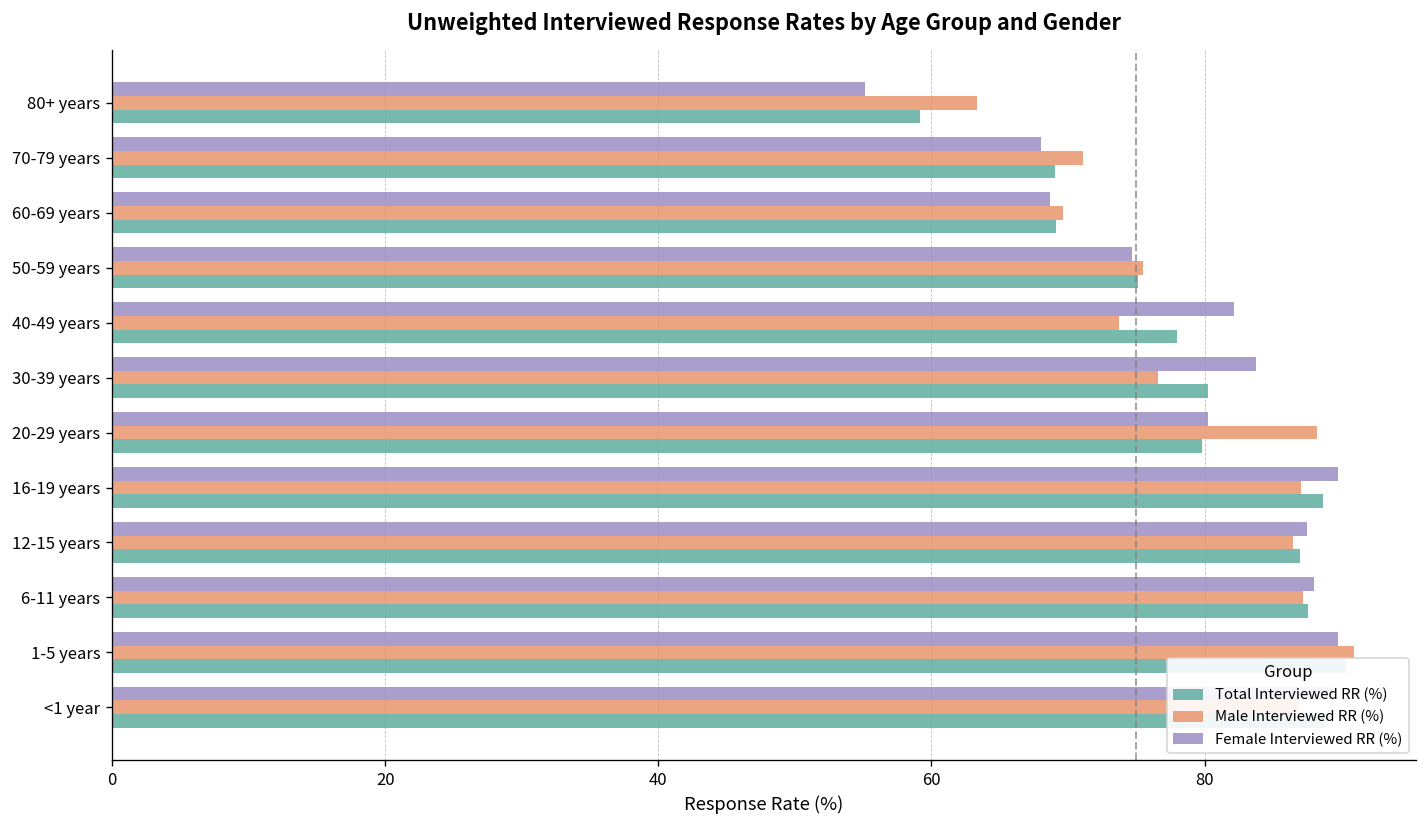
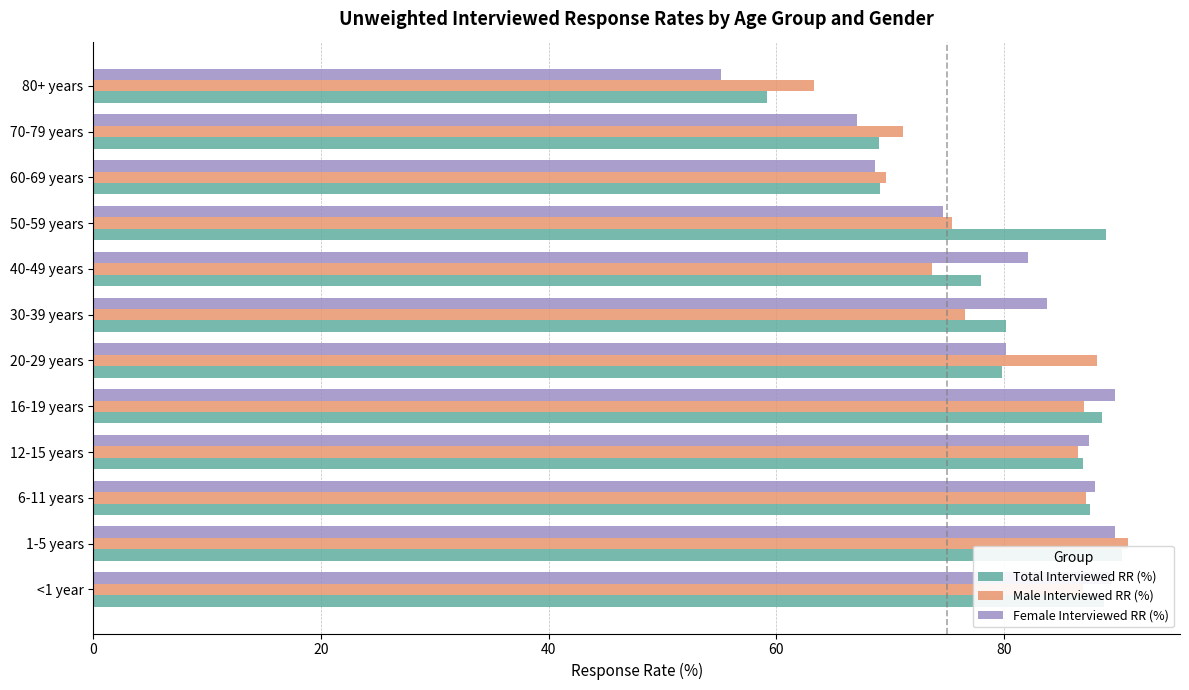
  {
    "Total Interviewed RR (%)": {
      "80+ years": 59.2,
      "70-79 years": 69.0,
      "60-69 years": 69.1,
-     "50-59 years": 75.1,
+     "50-59 years": 89.0,
      "40-49 years": 78.0,
      "30-39 years": 80.2,
      "20-29 years": 79.8,
      "16-19 years": 88.6,
      "12-15 years": 87.0,
      "6-11 years": 87.6
    },
    "Male Interviewed RR (%)": {
      "80+ years": 63.3,
      "70-79 years": 71.1,
      "60-69 years": 69.6,
      "50-59 years": 75.5,
      "40-49 years": 73.7,
      "30-39 years": 76.6,
      "20-29 years": 88.2,
      "16-19 years": 87.1,
      "12-15 years": 86.5,
      "6-11 years": 87.2,
      "1-5 years": 90.9
    },
    "Female Interviewed RR (%)": {
      "80+ years": 55.2,
-     "70-79 years": 68.0,
+     "70-79 years": 67.1,
      "60-69 years": 68.7,
      "50-59 years": 74.7,
      "40-49 years": 82.1,
      "30-39 years": 83.8,
      "20-29 years": 80.2,
      "16-19 years": 89.8,
      "12-15 years": 87.5,
      "6-11 years": 88.0,
      "1-5 years": 89.8
    }
  }
